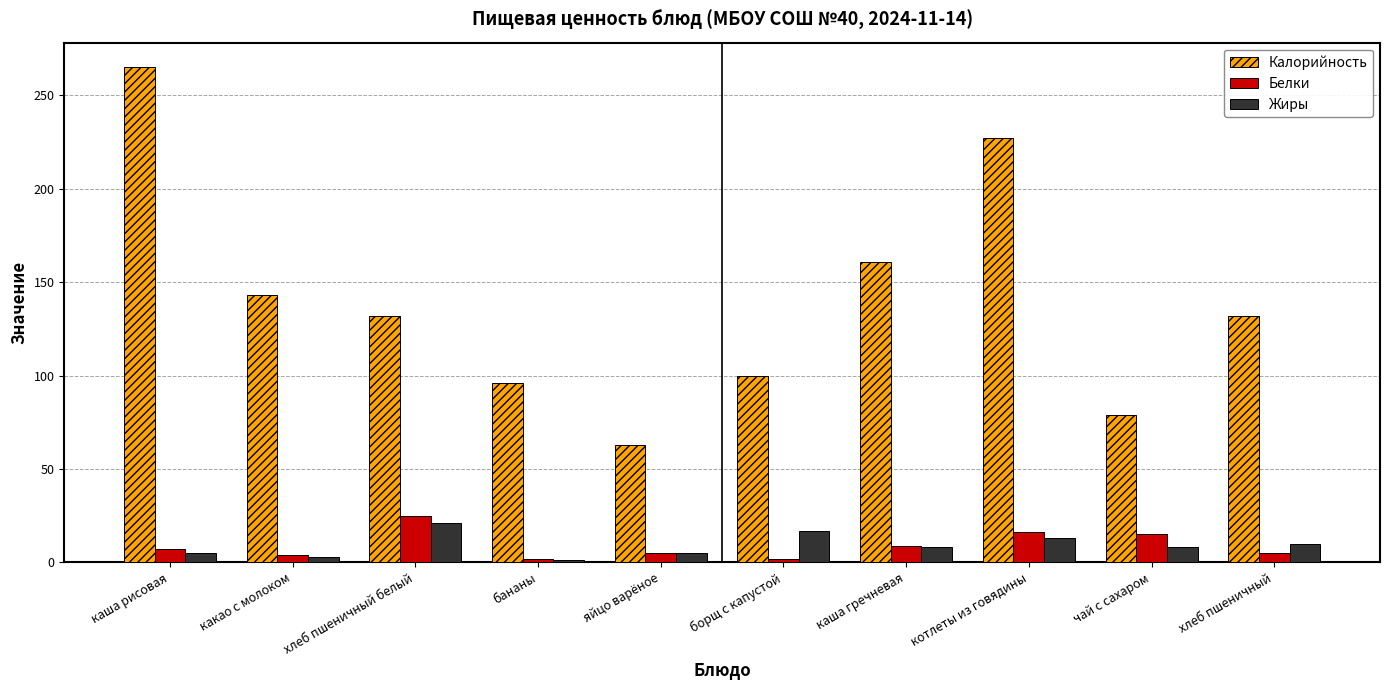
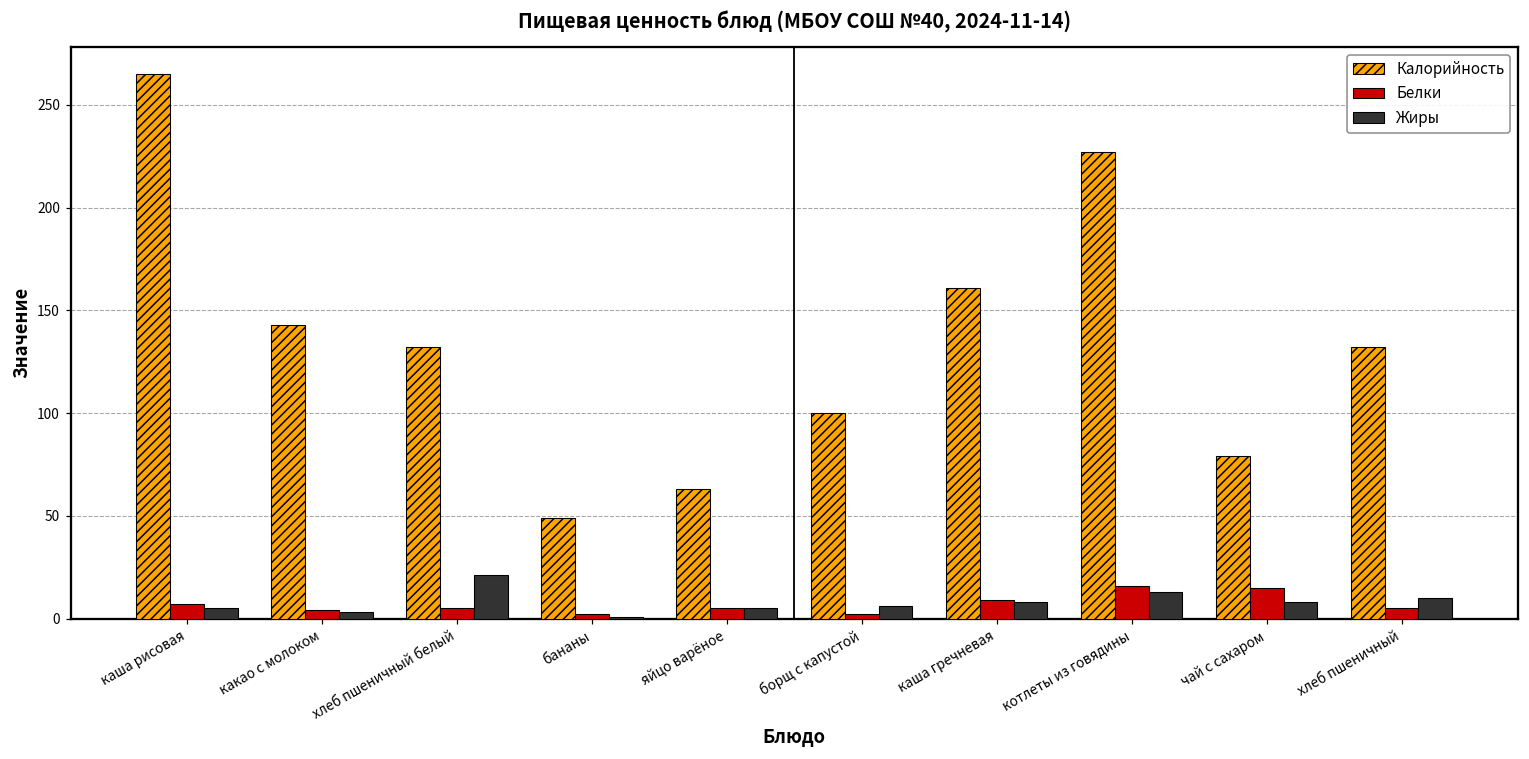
  {
    "Калорийность": {
      "каша рисовая": 265,
      "какао с молоком": 143,
      "хлеб пшеничный белый": 132,
-     "бананы": 96,
+     "бананы": 49,
      "яйцо варёное": 63,
      "борщ с капустой": 100,
      "каша гречневая": 161,
      "котлеты из говядины": 227,
      "чай с сахаром": 79,
      "хлеб пшеничный": 132
    },
    "Белки": {
      "каша рисовая": 7,
      "какао с молоком": 4,
-     "хлеб пшеничный белый": 25,
+     "хлеб пшеничный белый": 5,
      "бананы": 2,
      "яйцо варёное": 5,
      "борщ с капустой": 2,
      "каша гречневая": 9,
      "котлеты из говядины": 16,
      "чай с сахаром": 15,
      "хлеб пшеничный": 5
    },
    "Жиры": {
      "каша рисовая": 5,
      "какао с молоком": 3,
      "хлеб пшеничный белый": 21,
      "яйцо варёное": 5,
-     "борщ с капустой": 17,
+     "борщ с капустой": 6,
      "каша гречневая": 8,
      "котлеты из говядины": 13,
      "чай с сахаром": 8,
      "хлеб пшеничный": 10
    }
  }
